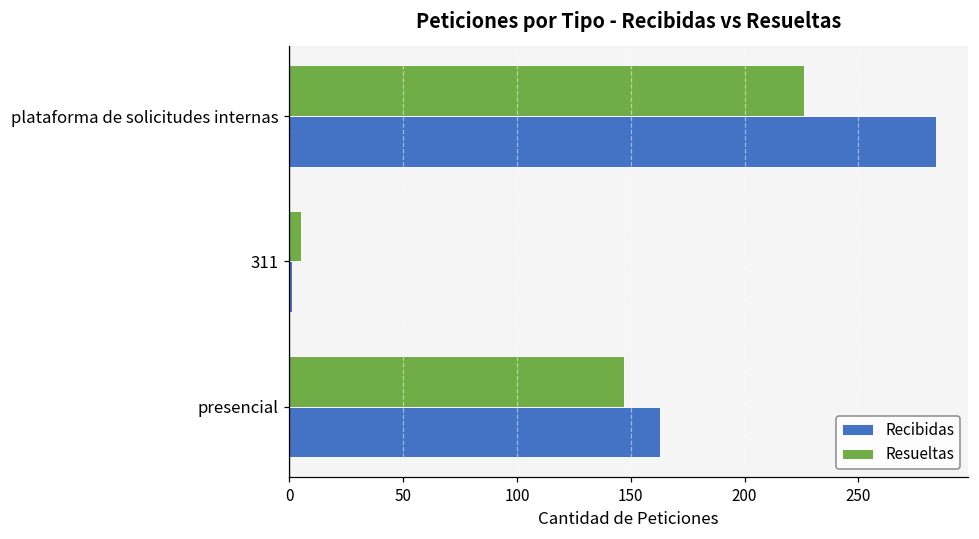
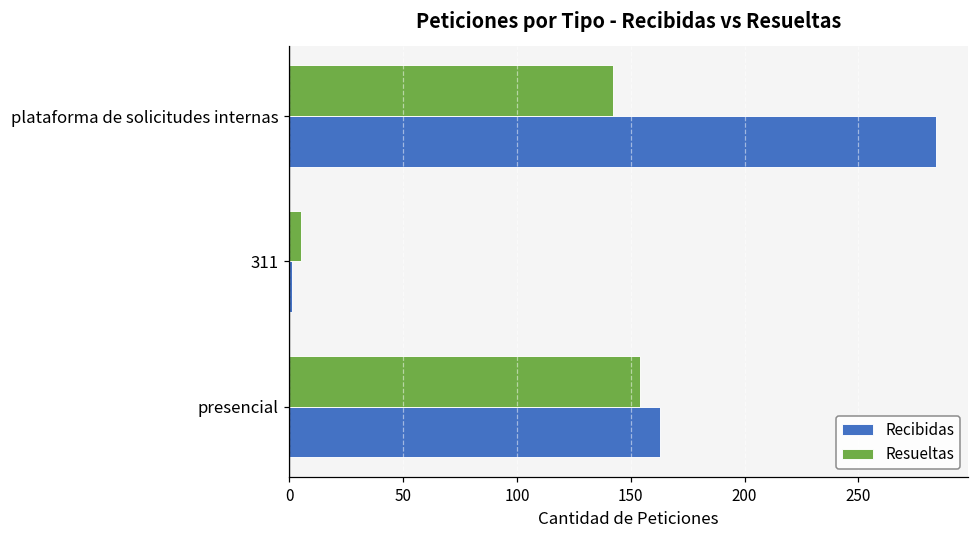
  {
    "Recibidas": {
      "plataforma de solicitudes internas": 284,
      "presencial": 163
    },
    "Resueltas": {
-     "plataforma de solicitudes internas": 226,
+     "plataforma de solicitudes internas": 142,
      "311": 5,
-     "presencial": 147
+     "presencial": 154
    }
  }
